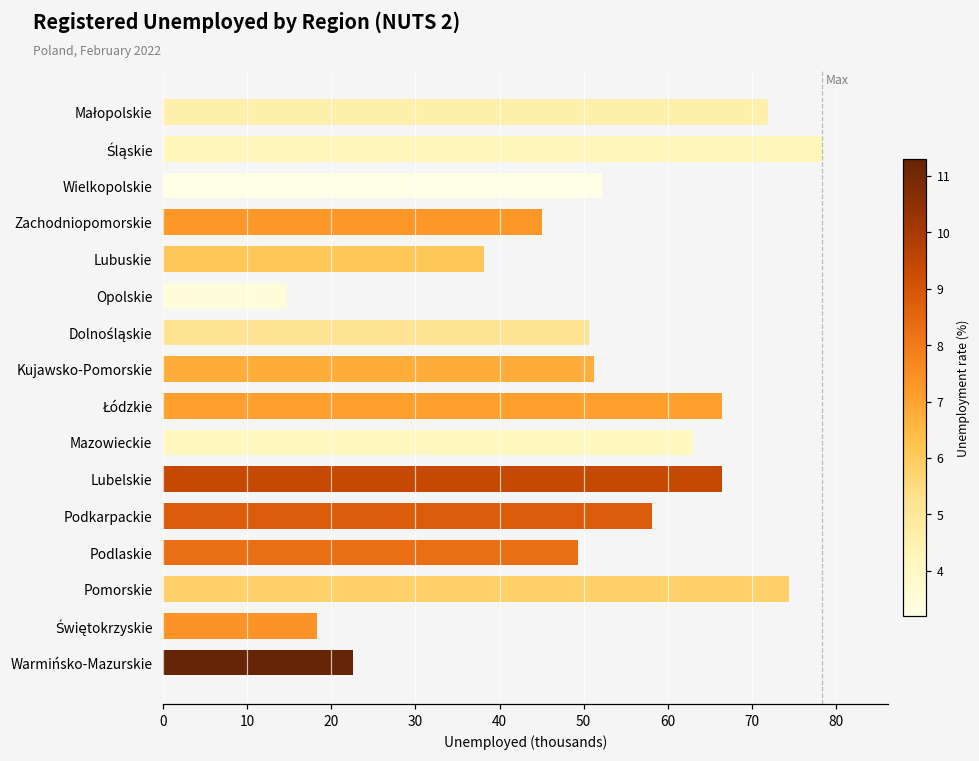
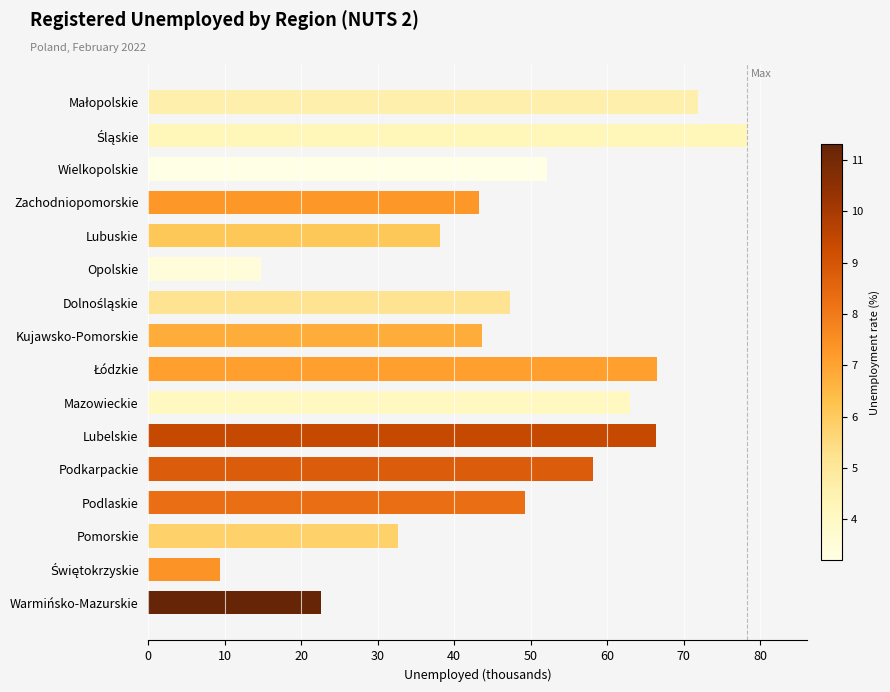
  {
    "Małopolskie": 72,
    "Śląskie": 78,
    "Wielkopolskie": 52,
-   "Zachodniopomorskie": 45,
+   "Zachodniopomorskie": 43,
    "Lubuskie": 38,
    "Opolskie": 15,
-   "Dolnośląskie": 51,
-   "Kujawsko-Pomorskie": 51,
+   "Dolnośląskie": 47,
+   "Kujawsko-Pomorskie": 44,
    "Łódzkie": 67,
    "Mazowieckie": 63,
    "Lubelskie": 66,
    "Podkarpackie": 58,
    "Podlaskie": 49,
-   "Pomorskie": 74,
-   "Świętokrzyskie": 18,
+   "Pomorskie": 33,
+   "Świętokrzyskie": 9,
    "Warmińsko-Mazurskie": 23
  }
